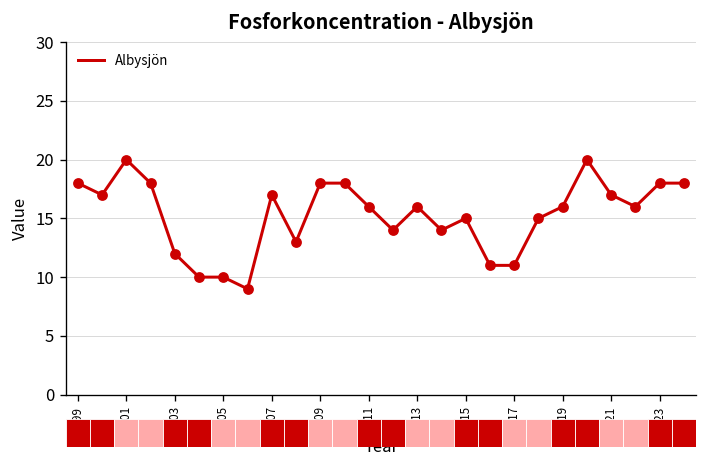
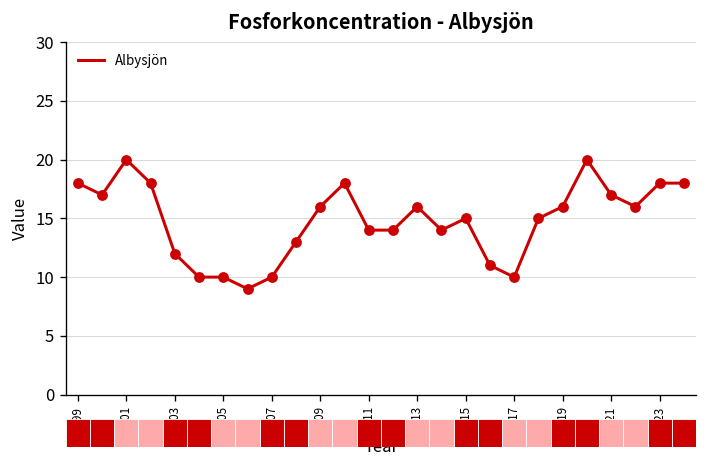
  {
    "1999": 18,
    "2001": 20,
    "2003": 12,
    "2005": 10,
-   "2007": 17,
-   "2009": 18,
-   "2011": 16,
+   "2007": 10,
+   "2009": 16,
+   "2011": 14,
    "2013": 16,
    "2015": 15,
-   "2017": 11,
+   "2017": 10,
    "2019": 16,
    "2021": 17,
    "2023": 18
  }
